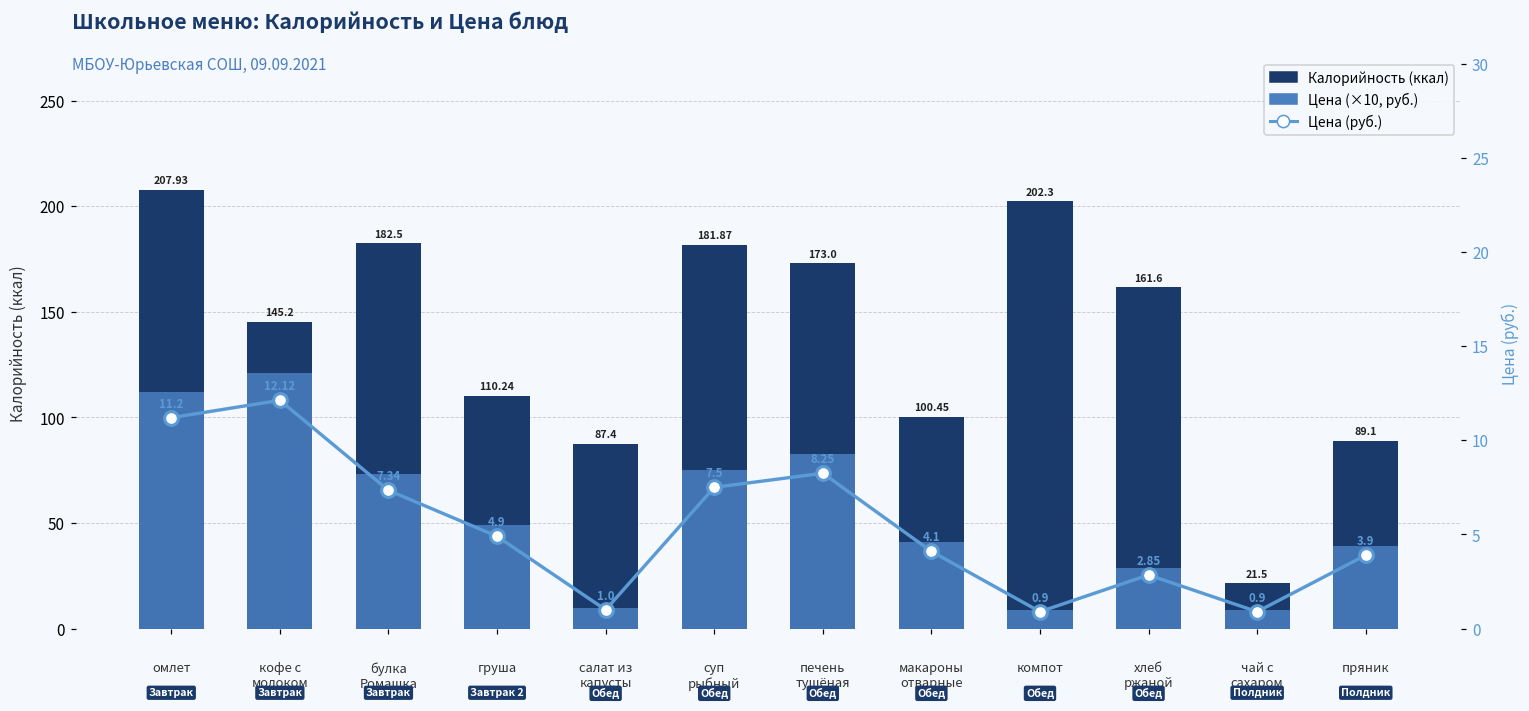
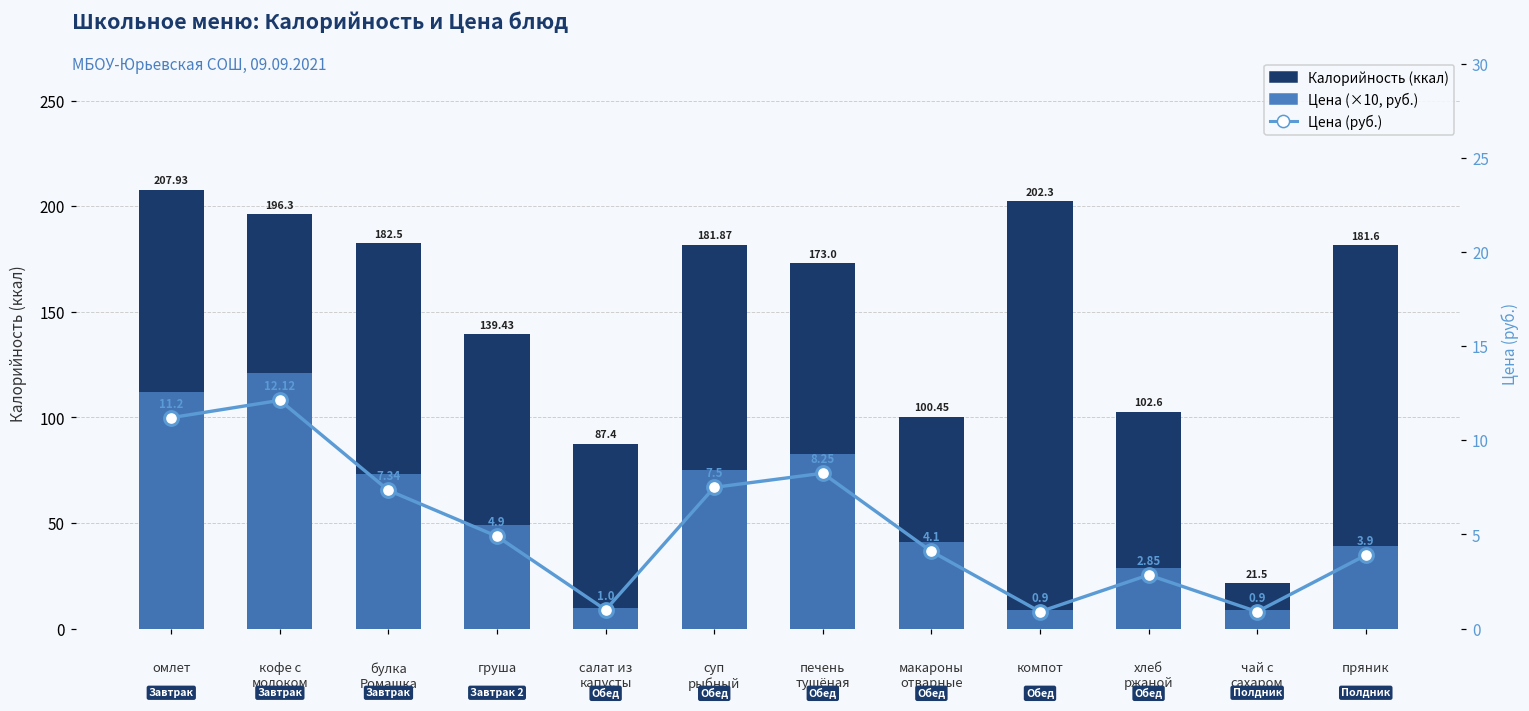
  {
    "Калорийность (ккал)": {
      "омлет": 207.93,
-     "кофе с молоком": 145.2,
+     "кофе с молоком": 196.3,
      "булка Ромашка": 182.5,
-     "груша": 110.24,
+     "груша": 139.43,
      "салат из капусты": 87.4,
      "суп рыбный": 181.87,
      "печень тушёная": 173.0,
      "макароны отварные": 100.45,
      "компот": 202.3,
-     "хлеб ржаной": 161.6,
+     "хлеб ржаной": 102.6,
      "чай с сахаром": 21.5,
-     "пряник": 89.1
+     "пряник": 181.6
    }
  }
